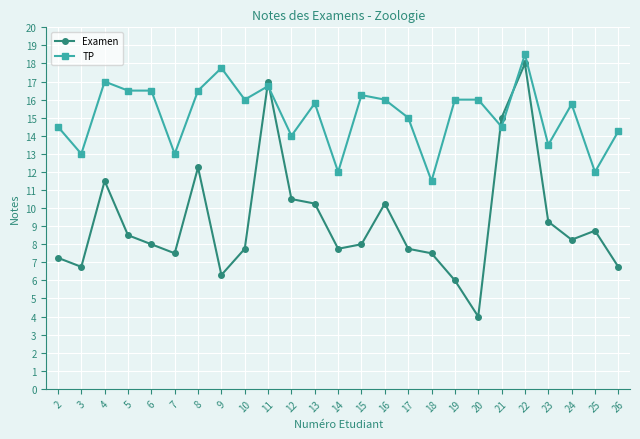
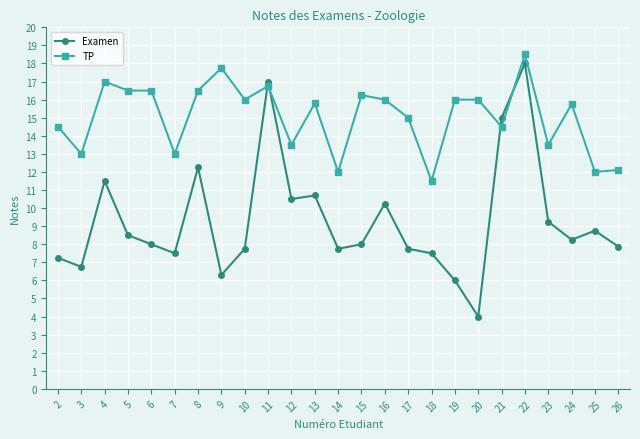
  {
    "Examen": {
      "2": 7.3,
      "3": 6.8,
      "4": 11.5,
      "5": 8.5,
      "6": 8.0,
      "7": 7.5,
      "8": 12.3,
      "9": 6.3,
      "10": 7.8,
      "11": 17.0,
      "12": 10.5,
-     "13": 10.3,
+     "13": 10.7,
      "14": 7.8,
      "15": 8.0,
      "16": 10.3,
      "17": 7.8,
      "18": 7.5,
      "19": 6.0,
      "20": 4.0,
      "21": 15.0,
      "22": 18.0,
      "23": 9.3,
      "24": 8.3,
      "25": 8.8,
-     "26": 6.8
+     "26": 7.9
    },
    "TP": {
      "2": 14.5,
      "3": 13.0,
      "4": 17.0,
      "5": 16.5,
      "6": 16.5,
      "7": 13.0,
      "8": 16.5,
      "9": 17.8,
      "10": 16.0,
      "11": 16.8,
-     "12": 14.0,
+     "12": 13.5,
      "13": 15.8,
      "14": 12.0,
      "15": 16.3,
      "16": 16.0,
      "17": 15.0,
      "18": 11.5,
      "19": 16.0,
      "20": 16.0,
      "21": 14.5,
      "22": 18.5,
      "23": 13.5,
      "24": 15.8,
      "25": 12.0,
-     "26": 14.3
+     "26": 12.1
    }
  }
